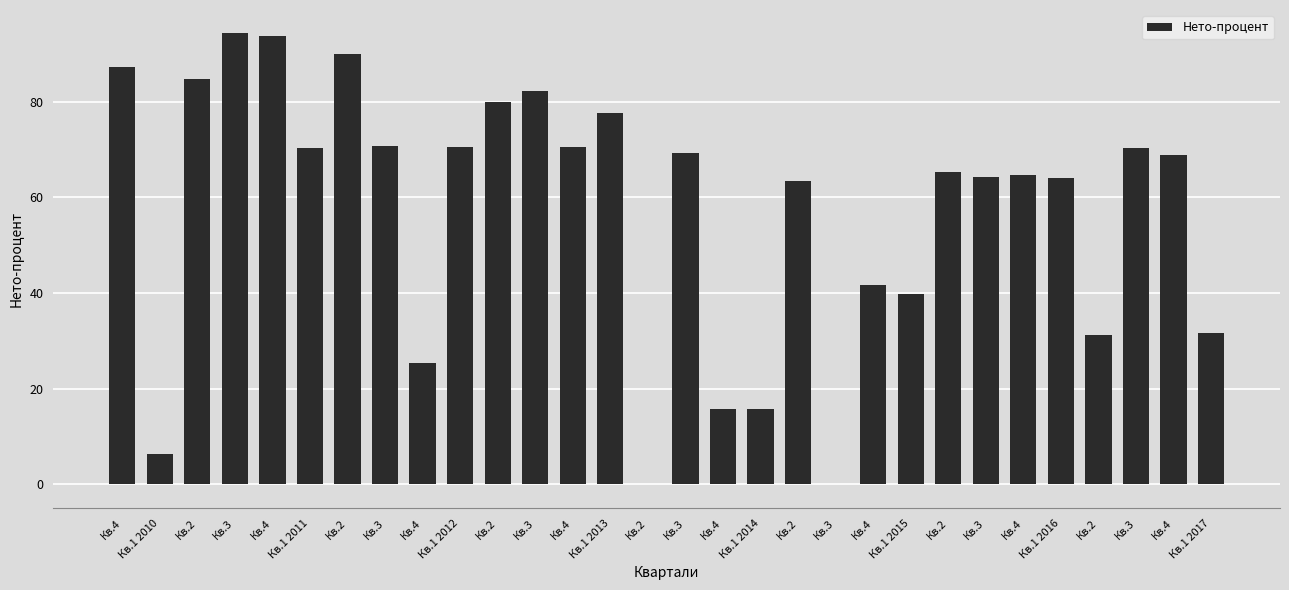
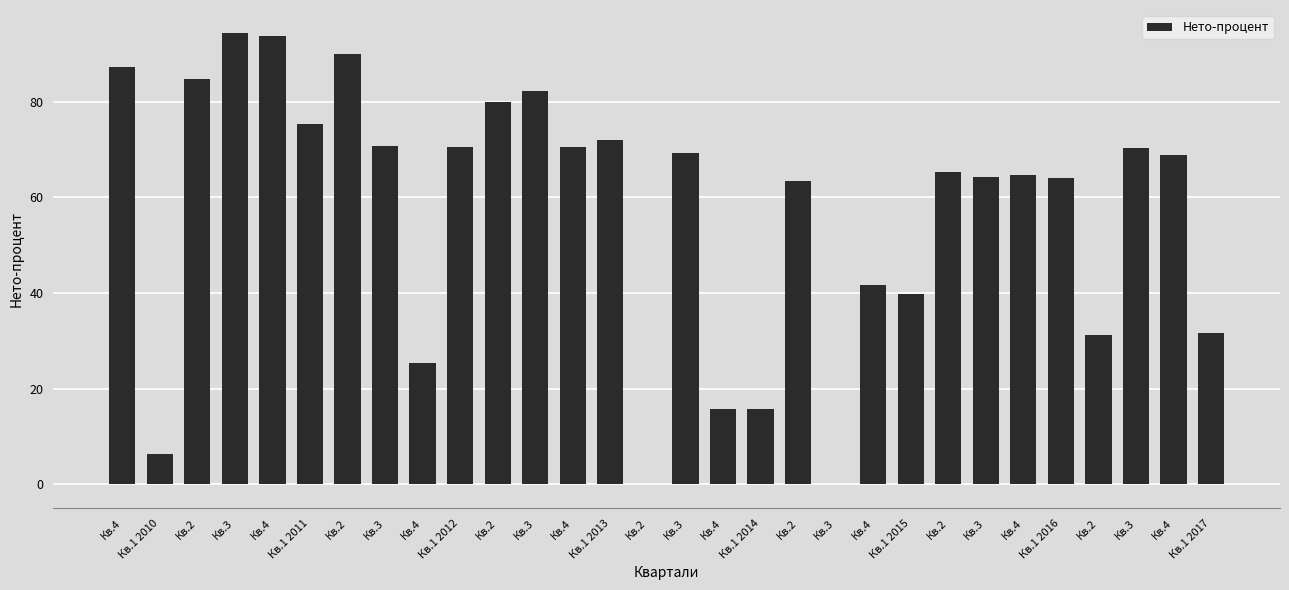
  {
    "Кв.1 2010": 6,
-   "Кв.1 2011": 70,
+   "Кв.1 2011": 75,
    "Кв.1 2012": 71,
-   "Кв.1 2013": 78,
+   "Кв.1 2013": 72,
    "Кв.1 2014": 16,
    "Кв.1 2015": 40,
    "Кв.1 2016": 64,
    "Кв.1 2017": 32
  }
